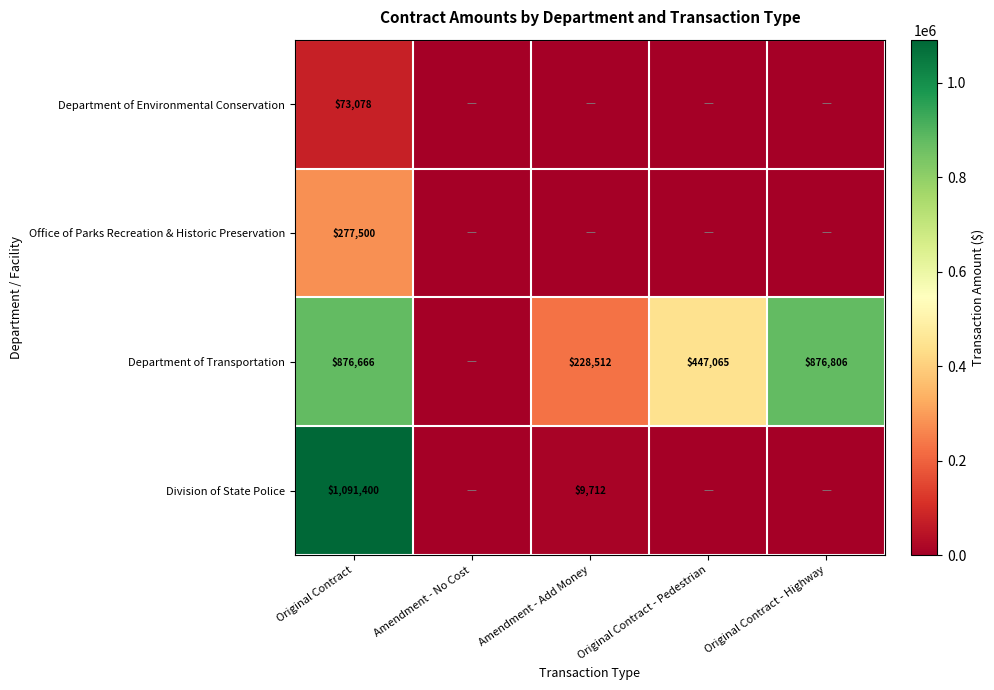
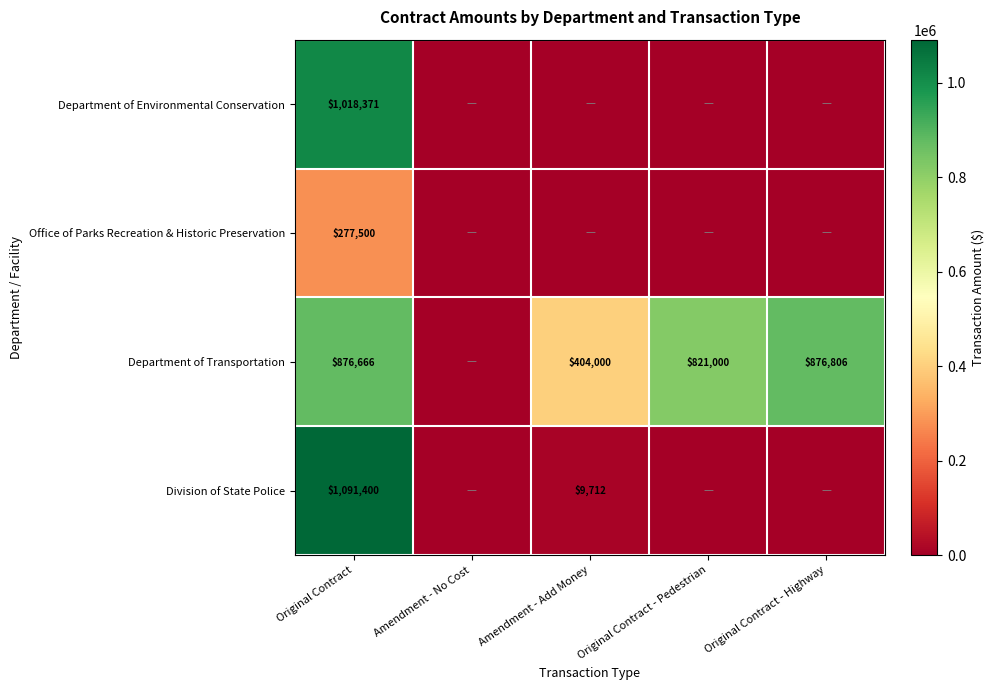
  {
    "Department of Environmental Conservation": {
-     "Original Contract": "$73,078"
+     "Original Contract": "$1,018,371"
    },
    "Office of Parks Recreation & Historic Preservation": {
      "Original Contract": "$277,500"
    },
    "Department of Transportation": {
      "Original Contract": "$876,666",
-     "Amendment - Add Money": "$228,512",
-     "Original Contract - Pedestrian": "$447,065",
+     "Amendment - Add Money": "$404,000",
+     "Original Contract - Pedestrian": "$821,000",
      "Original Contract - Highway": "$876,806"
    },
    "Division of State Police": {
      "Original Contract": "$1,091,400",
      "Amendment - Add Money": "$9,712"
    }
  }
